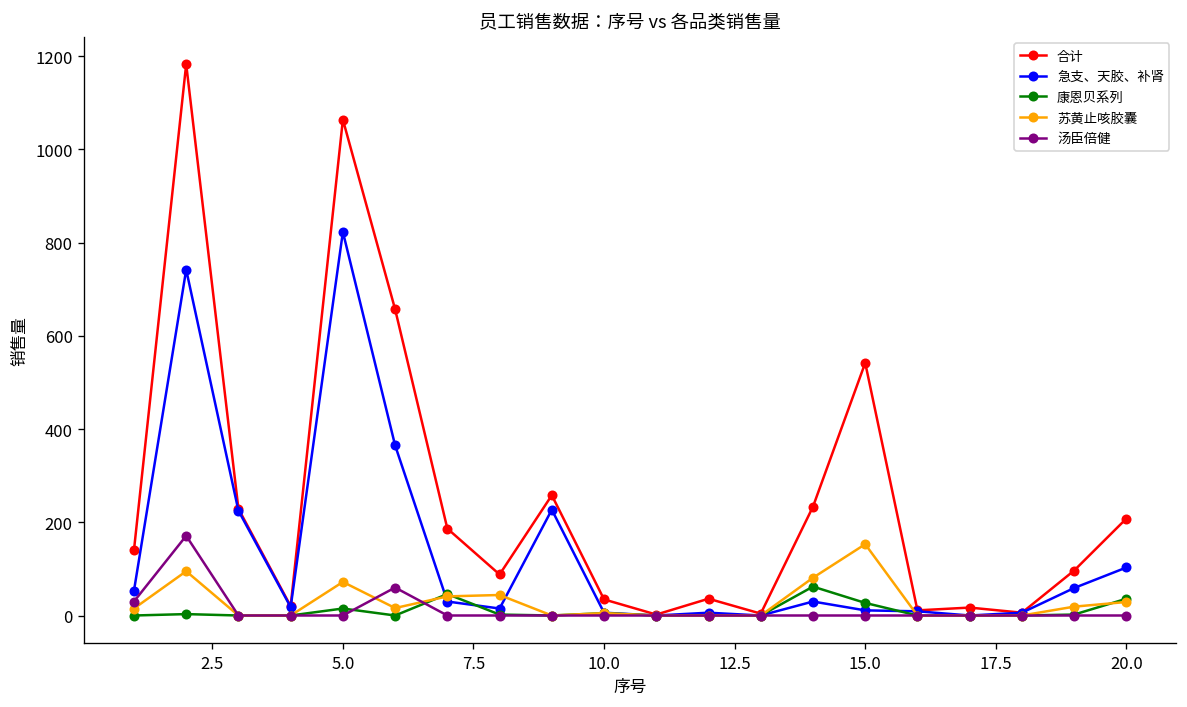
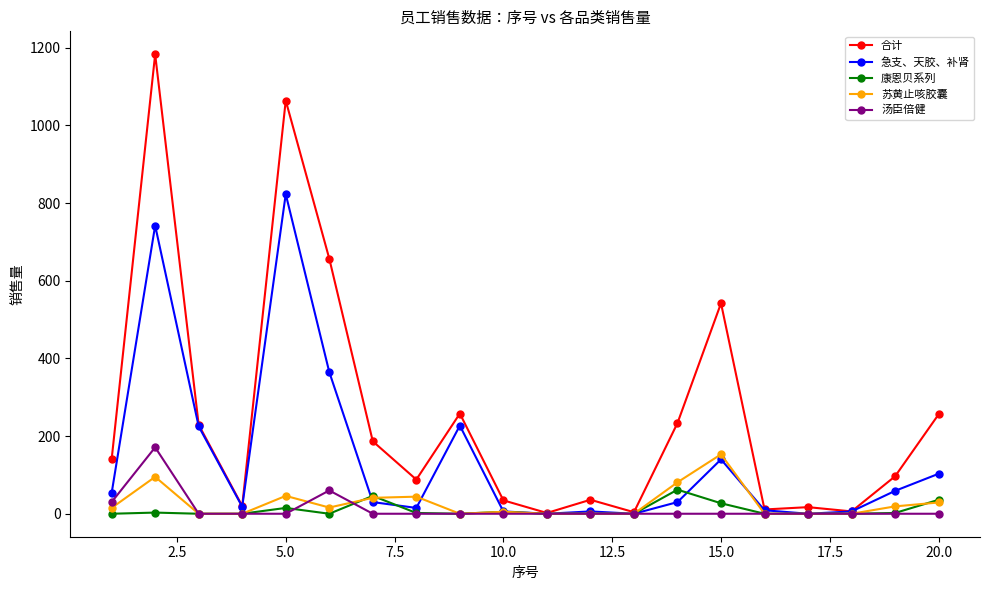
  {
    "合计": {
      "5.0": 1060,
      "10.0": 30,
      "15.0": 540,
-     "20.0": 210
+     "20.0": 260
    },
    "急支、天胶、补肾": {
      "5.0": 820,
-     "15.0": 10,
+     "15.0": 140,
      "20.0": 100
    },
    "康恩贝系列": {
      "5.0": 20,
      "15.0": 30,
      "20.0": 40
    },
    "苏黄止咳胶囊": {
-     "5.0": 70,
+     "5.0": 50,
      "15.0": 150,
      "20.0": 30
    },
    "汤臣倍健": {
      "5.0": 0,
      "15.0": 0,
      "20.0": 0
    }
  }
